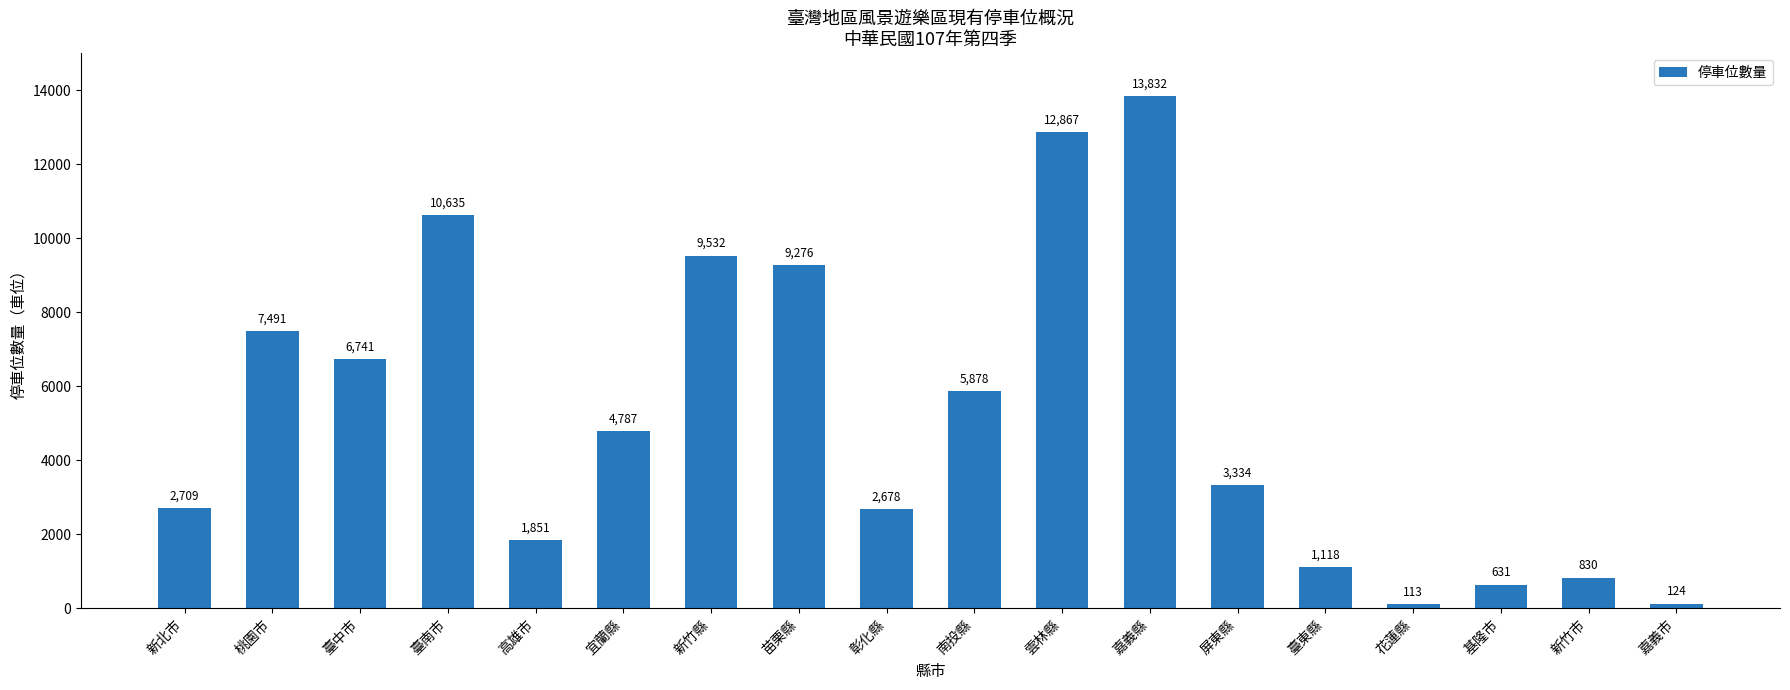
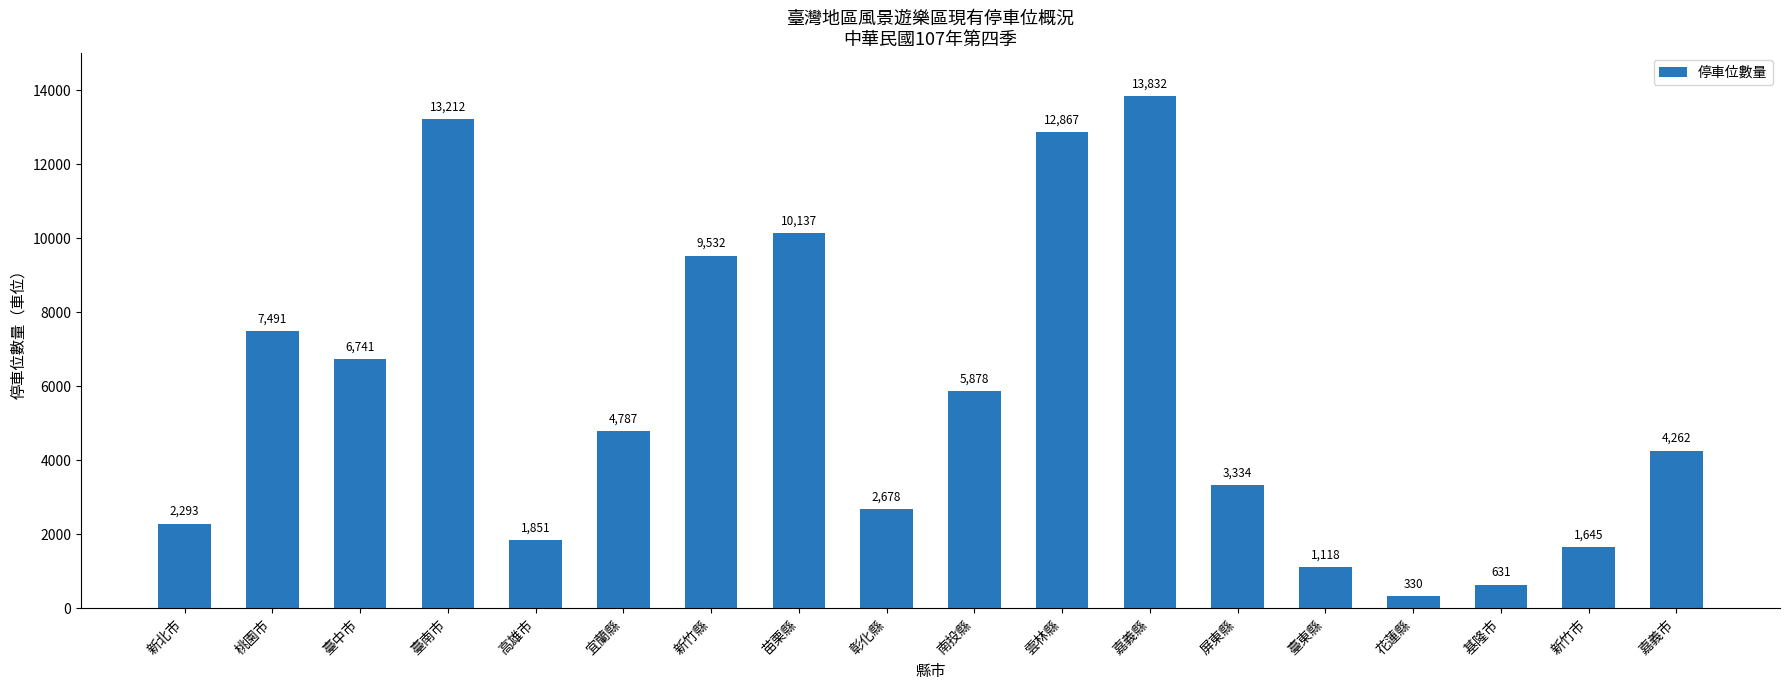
  {
-   "新北市": "2,709",
+   "新北市": "2,293",
    "桃園市": "7,491",
    "臺中市": "6,741",
-   "臺南市": "10,635",
+   "臺南市": "13,212",
    "高雄市": "1,851",
    "宜蘭縣": "4,787",
    "新竹縣": "9,532",
-   "苗栗縣": "9,276",
+   "苗栗縣": "10,137",
    "彰化縣": "2,678",
    "南投縣": "5,878",
    "雲林縣": "12,867",
    "嘉義縣": "13,832",
    "屏東縣": "3,334",
    "臺東縣": "1,118",
-   "花蓮縣": "113",
+   "花蓮縣": "330",
    "基隆市": "631",
-   "新竹市": "830",
-   "嘉義市": "124"
+   "新竹市": "1,645",
+   "嘉義市": "4,262"
  }
